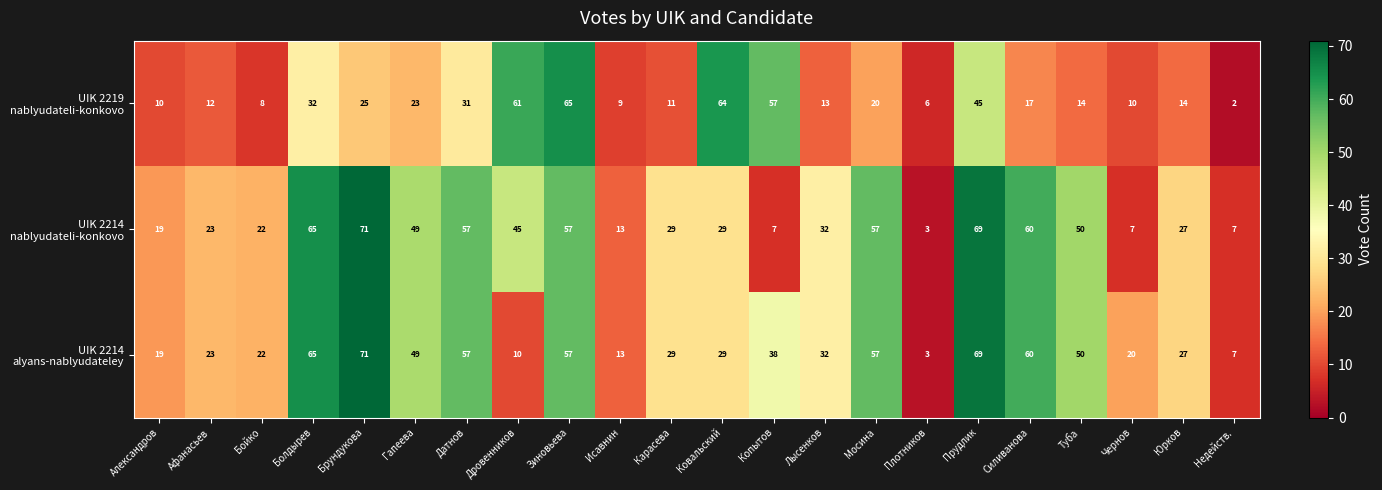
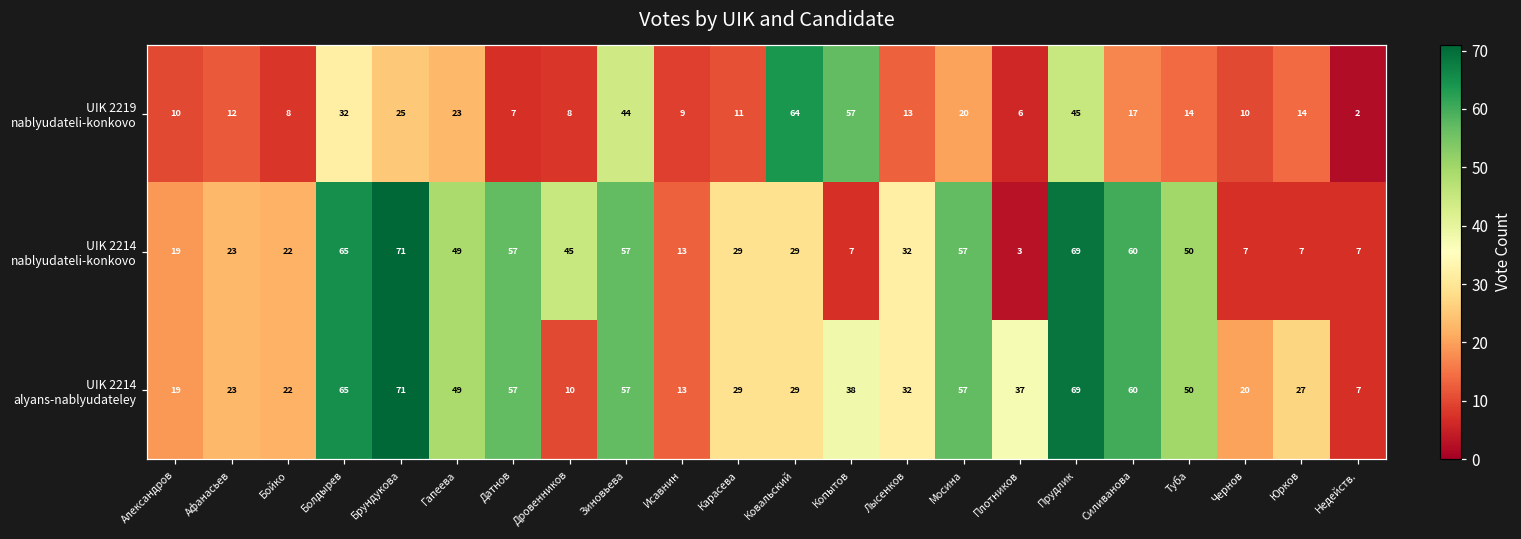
  {
    "UIK 2219 nablyudateli-konkovo": {
      "Александров": 10,
      "Афанасьев": 12,
      "Бойко": 8,
      "Болдырев": 32,
      "Брундукова": 25,
      "Гапеева": 23,
-     "Датнов": 31,
-     "Дровенников": 61,
-     "Зиновьева": 65,
+     "Датнов": 7,
+     "Дровенников": 8,
+     "Зиновьева": 44,
      "Исавнин": 9,
      "Карасева": 11,
      "Ковальский": 64,
      "Копытов": 57,
      "Лысенков": 13,
      "Мосина": 20,
      "Плотников": 6,
      "Прудлик": 45,
      "Силиванова": 17,
      "Туба": 14,
      "Чернов": 10,
      "Юрков": 14,
      "Недейств.": 2
    },
    "UIK 2214 nablyudateli-konkovo": {
      "Александров": 19,
      "Афанасьев": 23,
      "Бойко": 22,
      "Болдырев": 65,
      "Брундукова": 71,
      "Гапеева": 49,
      "Датнов": 57,
      "Дровенников": 45,
      "Зиновьева": 57,
      "Исавнин": 13,
      "Карасева": 29,
      "Ковальский": 29,
      "Копытов": 7,
      "Лысенков": 32,
      "Мосина": 57,
      "Плотников": 3,
      "Прудлик": 69,
      "Силиванова": 60,
      "Туба": 50,
      "Чернов": 7,
-     "Юрков": 27,
+     "Юрков": 7,
      "Недейств.": 7
    },
    "UIK 2214 alyans-nablyudateley": {
      "Александров": 19,
      "Афанасьев": 23,
      "Бойко": 22,
      "Болдырев": 65,
      "Брундукова": 71,
      "Гапеева": 49,
      "Датнов": 57,
      "Дровенников": 10,
      "Зиновьева": 57,
      "Исавнин": 13,
      "Карасева": 29,
      "Ковальский": 29,
      "Копытов": 38,
      "Лысенков": 32,
      "Мосина": 57,
-     "Плотников": 3,
+     "Плотников": 37,
      "Прудлик": 69,
      "Силиванова": 60,
      "Туба": 50,
      "Чернов": 20,
      "Юрков": 27,
      "Недейств.": 7
    }
  }
